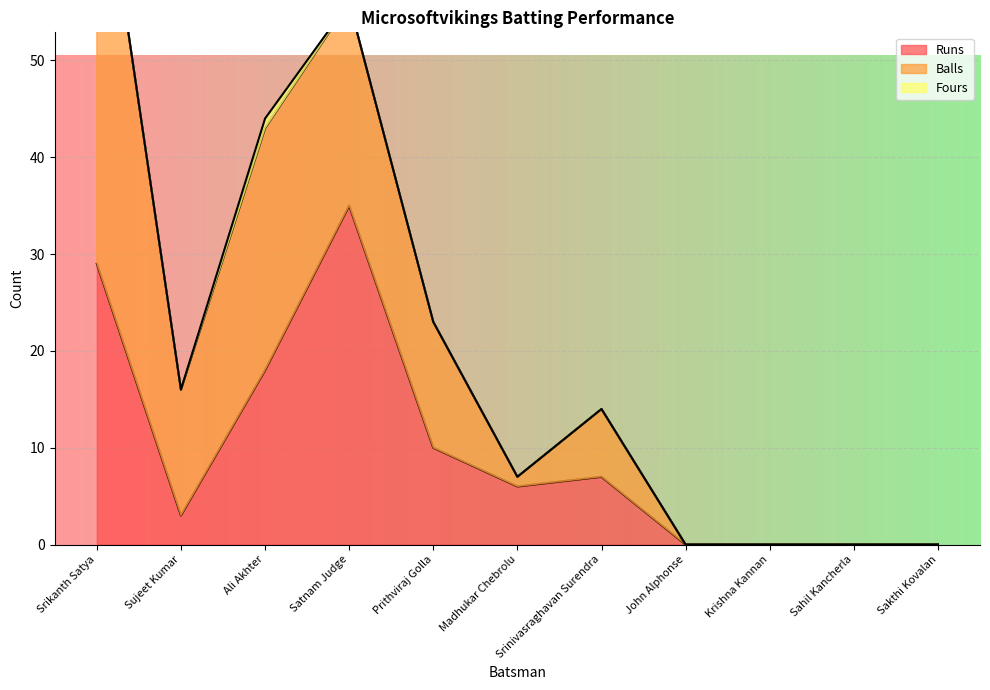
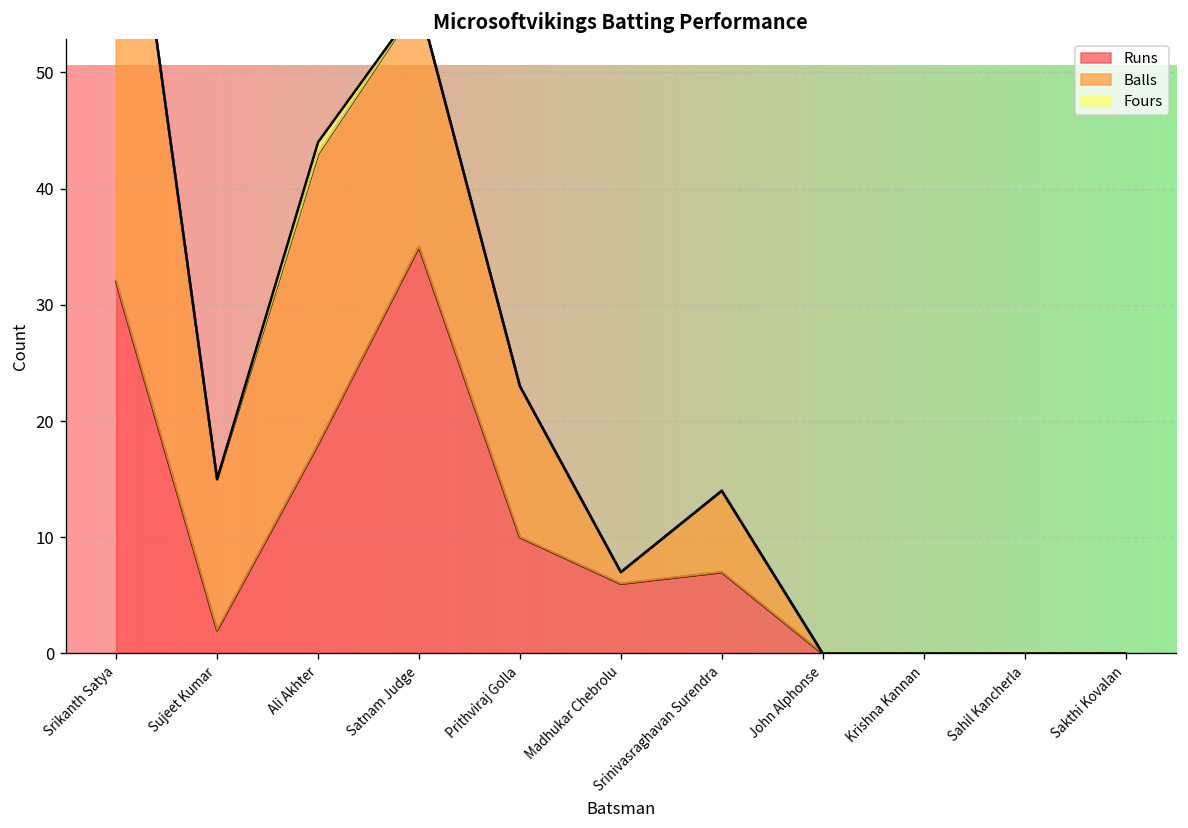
  {
    "Runs": {
-     "Srikanth Satya": 29,
-     "Sujeet Kumar": 3,
+     "Srikanth Satya": 32,
+     "Sujeet Kumar": 2,
      "Ali Akhter": 18,
      "Satnam Judge": 35,
      "Prithviraj Golla": 10,
      "Madhukar Chebrolu": 6,
      "Srinivasraghavan Surendra": 7
    },
    "Balls": {
      "Ali Akhter": 25
    },
    "Fours": {
      "Ali Akhter": 1
    }
  }
